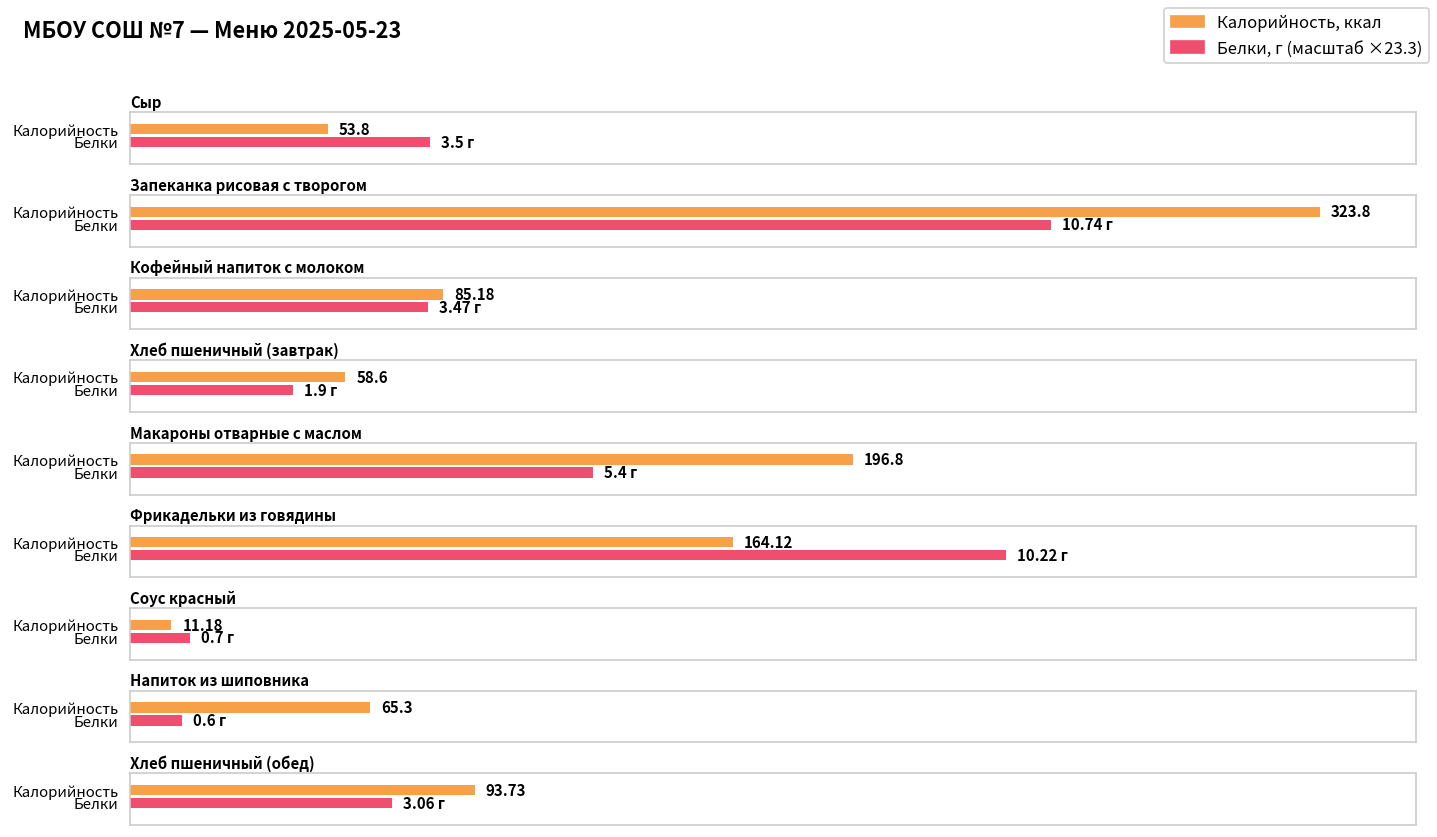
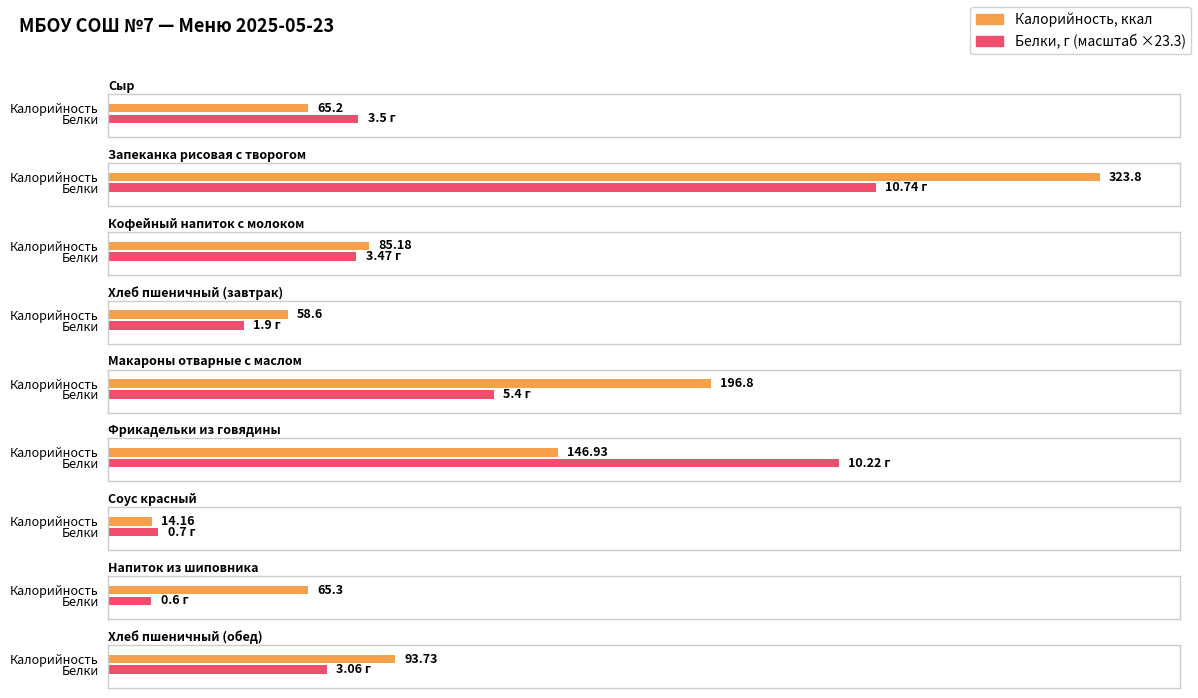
  {
    "Сыр": {
-     "Калорийность": 53.8
+     "Калорийность": 65.2
    },
    "Запеканка рисовая с творогом": {
      "Калорийность": 323.8
    },
    "Кофейный напиток с молоком": {
      "Калорийность": 85.18
    },
    "Хлеб пшеничный (завтрак)": {
      "Калорийность": 58.6
    },
    "Макароны отварные с маслом": {
      "Калорийность": 196.8
    },
    "Фрикадельки из говядины": {
-     "Калорийность": 164.12
+     "Калорийность": 146.93
    },
    "Соус красный": {
-     "Калорийность": 11.18
+     "Калорийность": 14.16
    },
    "Напиток из шиповника": {
      "Калорийность": 65.3
    },
    "Хлеб пшеничный (обед)": {
      "Калорийность": 93.73
    }
  }
